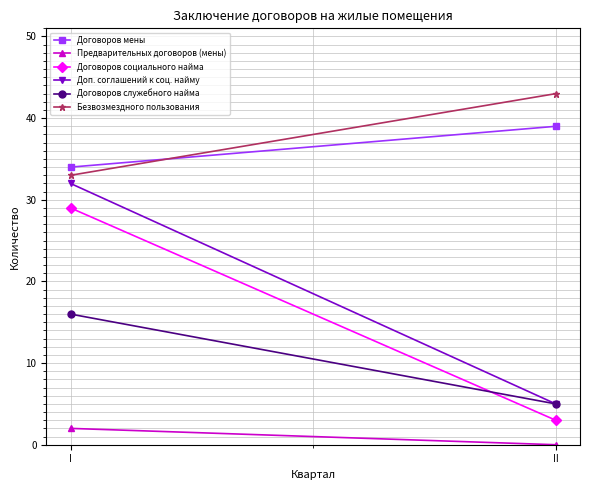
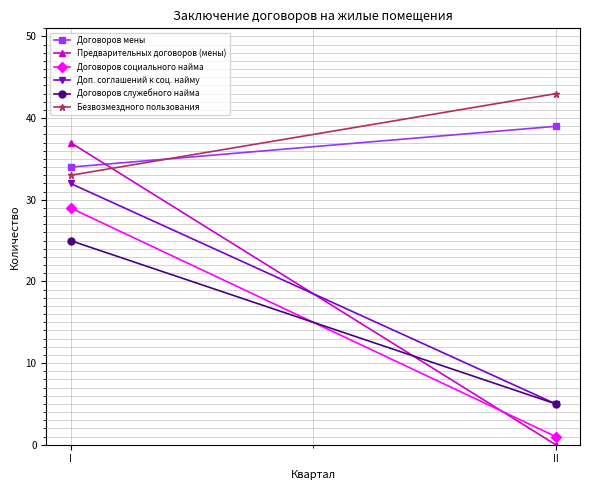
  {
    "Договоров мены": {
      "I": 34,
      "II": 39
    },
    "Предварительных договоров (мены)": {
-     "I": 2,
+     "I": 37,
      "II": 0
    },
    "Договоров социального найма": {
      "I": 29,
-     "II": 3
+     "II": 1
    },
    "Доп. соглашений к соц. найму": {
      "I": 32
    },
    "Договоров служебного найма": {
-     "I": 16
+     "I": 25
    },
    "Безвозмездного пользования": {
      "I": 33,
      "II": 43
    }
  }
